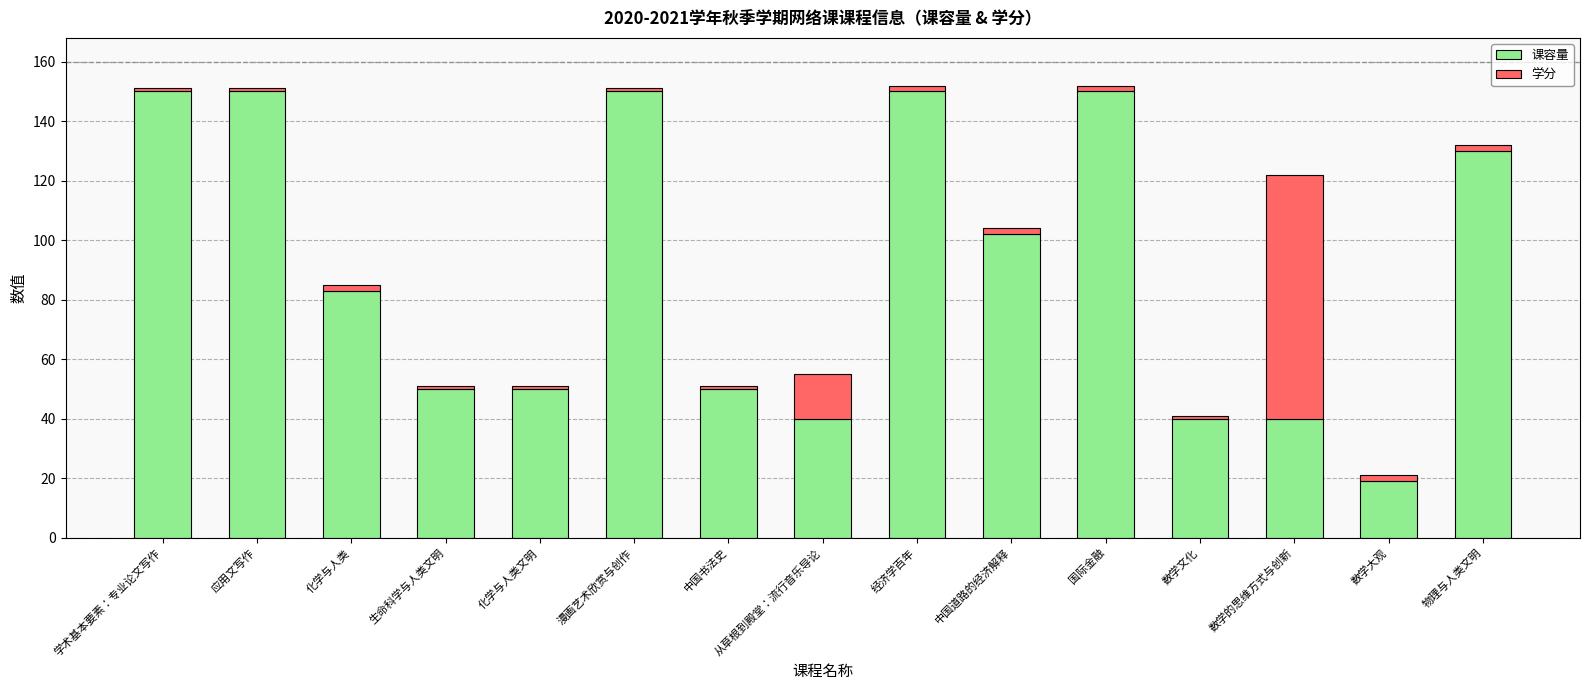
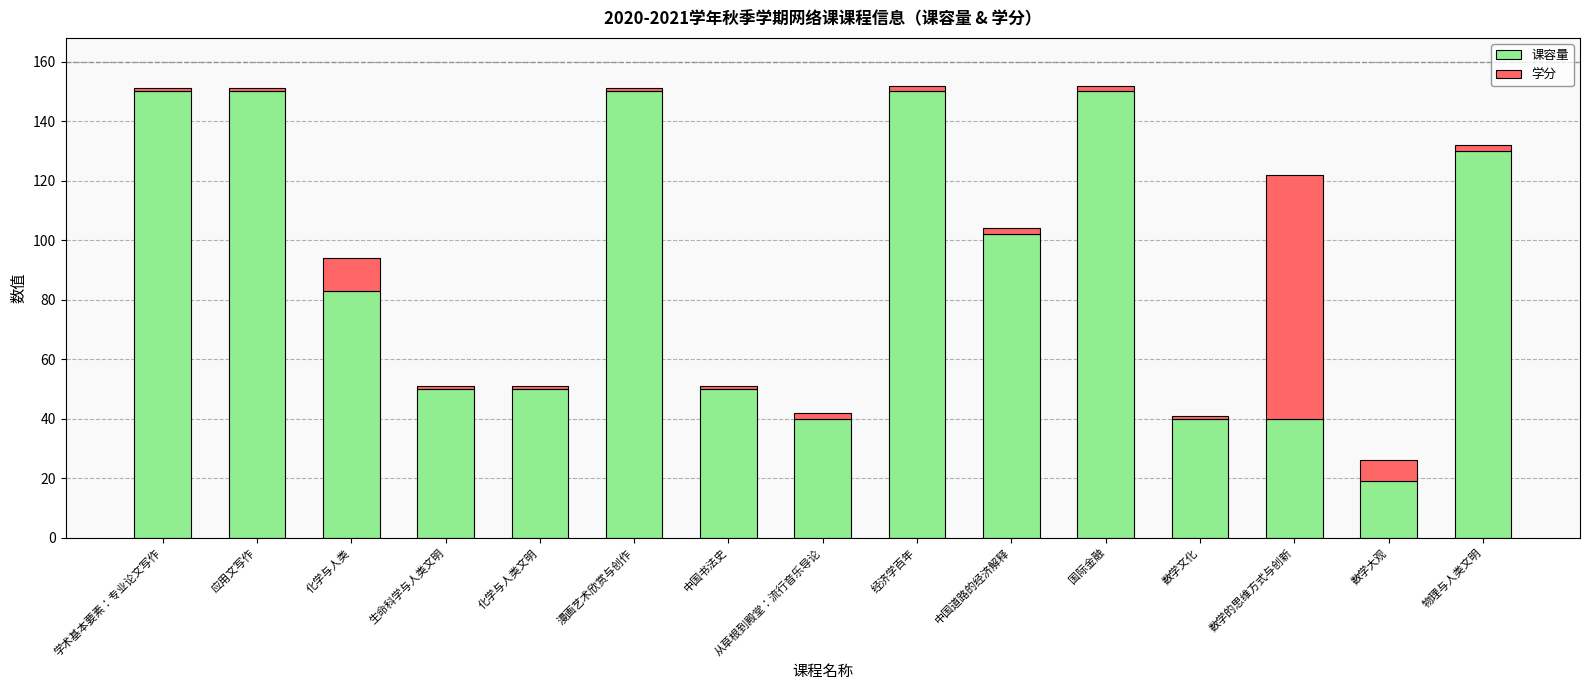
  {
    "课容量": {
      "学术基本要素：专业论文写作": 150,
      "应用文写作": 150,
      "化学与人类": 83,
      "生命科学与人类文明": 50,
      "化学与人类文明": 50,
      "漫画艺术欣赏与创作": 150,
      "中国书法史": 50,
      "从草根到殿堂：流行音乐导论": 40,
      "经济学百年": 150,
      "中国道路的经济解释": 102,
      "国际金融": 150,
      "数学文化": 40,
      "数学的思维方式与创新": 40,
      "数学大观": 19,
      "物理与人类文明": 130
    },
    "学分": {
      "学术基本要素：专业论文写作": 1,
      "应用文写作": 1,
-     "化学与人类": 2,
+     "化学与人类": 11,
      "生命科学与人类文明": 1,
      "化学与人类文明": 1,
      "漫画艺术欣赏与创作": 1,
      "中国书法史": 1,
-     "从草根到殿堂：流行音乐导论": 15,
+     "从草根到殿堂：流行音乐导论": 2,
      "经济学百年": 2,
      "中国道路的经济解释": 2,
      "国际金融": 2,
      "数学文化": 1,
      "数学的思维方式与创新": 82,
-     "数学大观": 2,
+     "数学大观": 7,
      "物理与人类文明": 2
    }
  }
